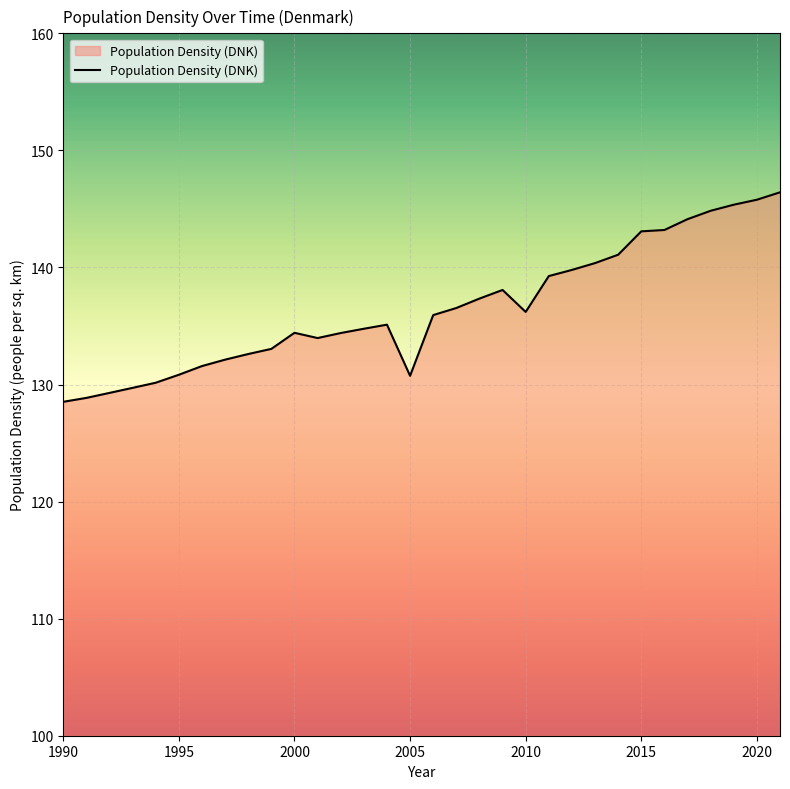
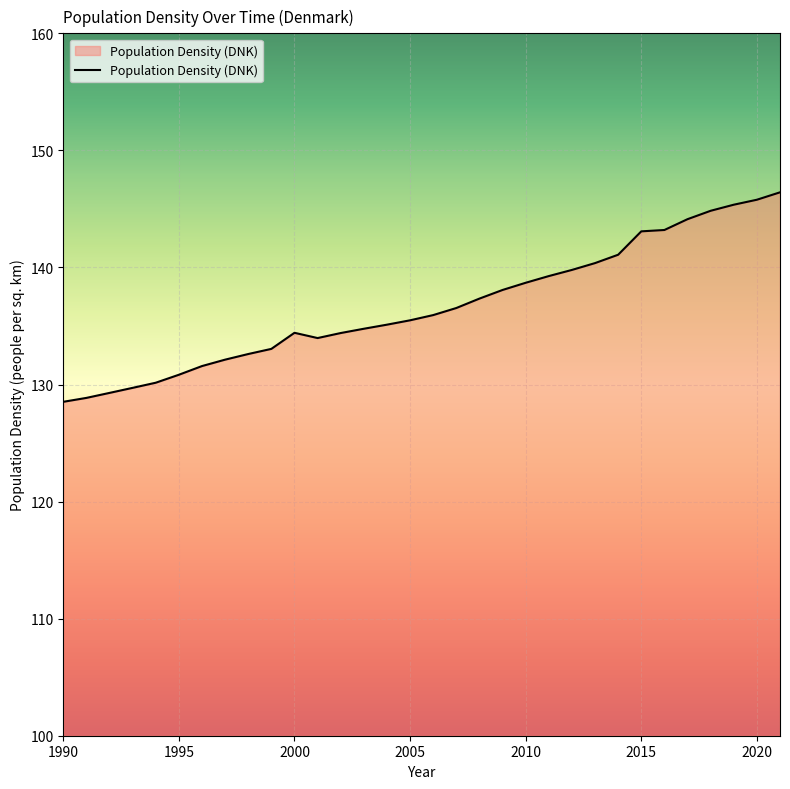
  {
    "1990": 128.5,
    "1995": 130.8,
    "2000": 134.4,
-   "2005": 130.7,
-   "2010": 136.2,
+   "2005": 135.5,
+   "2010": 138.7,
    "2015": 143.1,
    "2020": 145.8
  }
